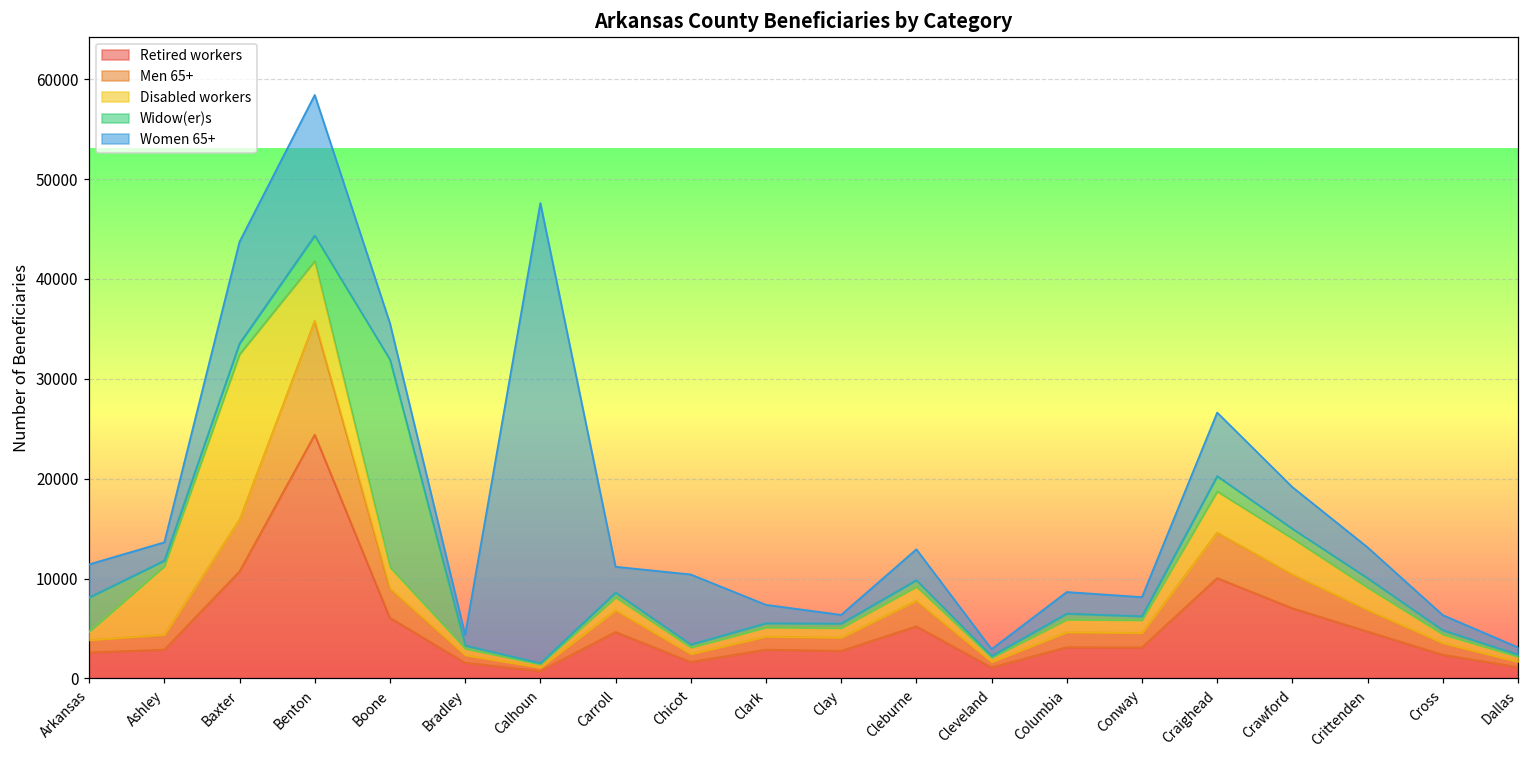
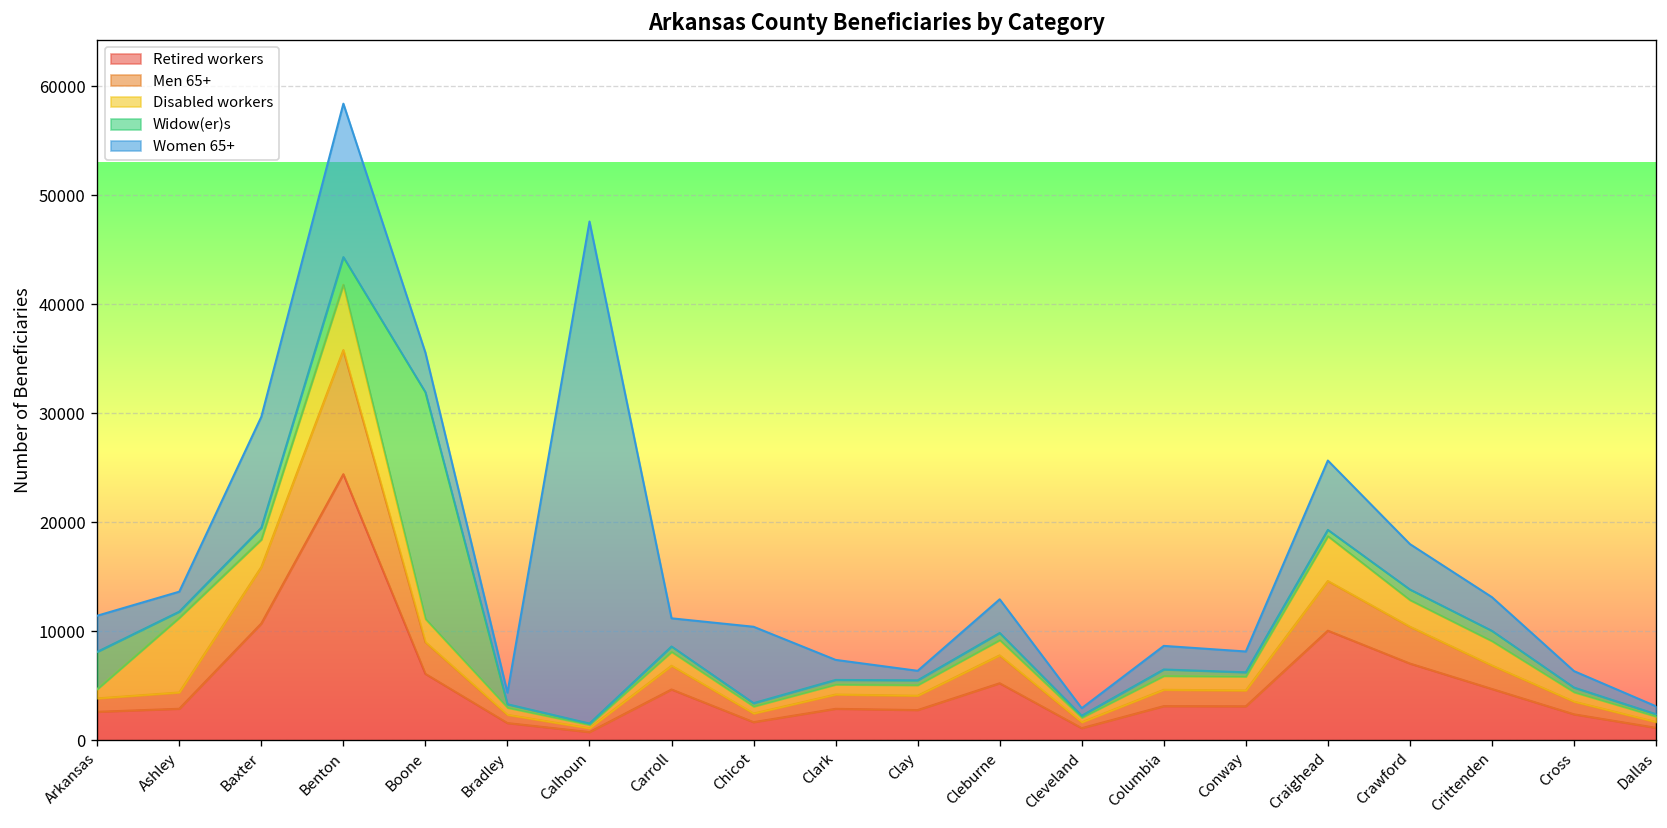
  {
    "Disabled workers": {
      "Arkansas": 1000,
      "Ashley": 7000,
-     "Baxter": 17000,
+     "Baxter": 3000,
      "Benton": 6000,
      "Boone": 2000,
      "Bradley": 1000,
      "Carroll": 1000,
      "Chicot": 1000,
      "Clark": 1000,
      "Clay": 1000,
      "Cleburne": 1000,
      "Columbia": 1000,
      "Conway": 1000,
      "Craighead": 4000,
-     "Crawford": 4000,
+     "Crawford": 2000,
      "Crittenden": 2000,
      "Cross": 1000
    },
    "Widow(er)s": {
      "Arkansas": 3000,
      "Ashley": 1000,
      "Baxter": 1000,
      "Benton": 3000,
      "Boone": 21000,
      "Bradley": 0,
      "Carroll": 0,
      "Chicot": 0,
      "Clark": 0,
      "Clay": 0,
      "Cleburne": 1000,
      "Columbia": 1000,
      "Conway": 0,
-     "Craighead": 2000,
+     "Craighead": 1000,
      "Crawford": 1000,
      "Crittenden": 1000,
      "Cross": 0
    },
    "Women 65+": {
      "Arkansas": 3000,
      "Ashley": 2000,
      "Baxter": 10000,
      "Benton": 14000,
      "Boone": 4000,
      "Bradley": 1000,
      "Calhoun": 46000,
      "Carroll": 3000,
      "Chicot": 7000,
      "Clark": 2000,
      "Clay": 1000,
      "Cleburne": 3000,
      "Cleveland": 1000,
      "Columbia": 2000,
      "Conway": 2000,
      "Craighead": 6000,
      "Crawford": 4000,
      "Crittenden": 3000,
      "Cross": 2000,
      "Dallas": 1000
    }
  }
